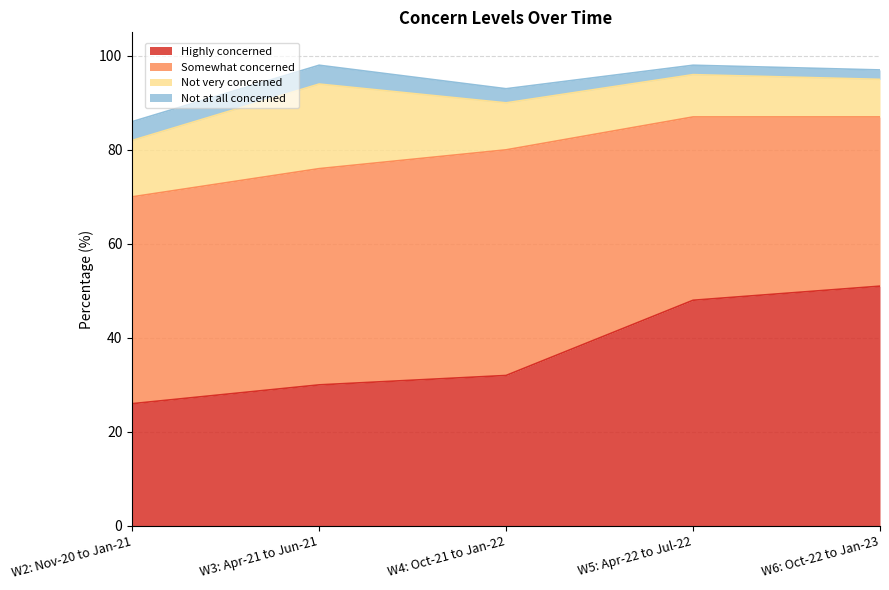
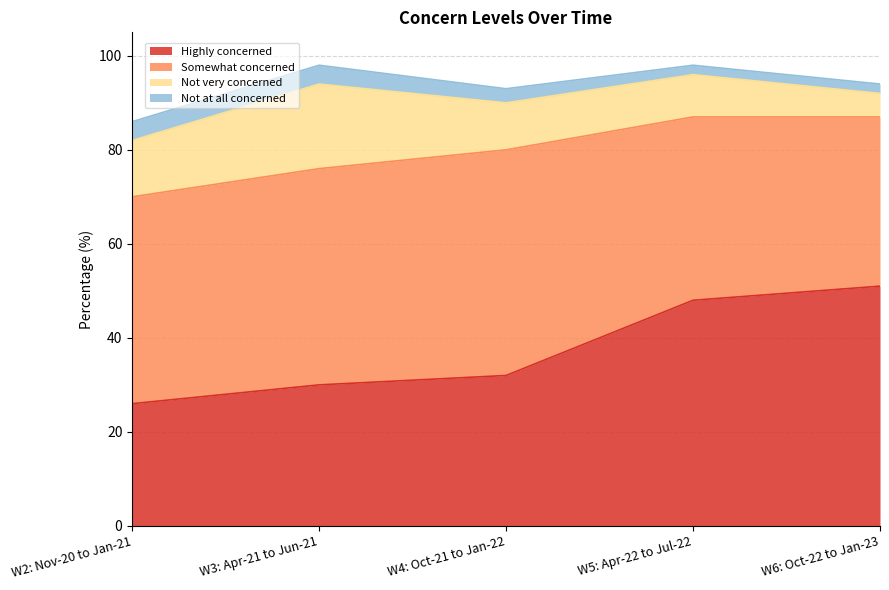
  {
    "Highly concerned": {
      "W2: Nov-20 to Jan-21": 26,
      "W3: Apr-21 to Jun-21": 30,
      "W4: Oct-21 to Jan-22": 32,
      "W5: Apr-22 to Jul-22": 48,
      "W6: Oct-22 to Jan-23": 51
    },
    "Somewhat concerned": {
      "W2: Nov-20 to Jan-21": 44,
      "W3: Apr-21 to Jun-21": 46,
      "W4: Oct-21 to Jan-22": 48,
      "W5: Apr-22 to Jul-22": 39,
      "W6: Oct-22 to Jan-23": 36
    },
    "Not very concerned": {
      "W2: Nov-20 to Jan-21": 12,
      "W3: Apr-21 to Jun-21": 18,
      "W4: Oct-21 to Jan-22": 10,
      "W5: Apr-22 to Jul-22": 9,
-     "W6: Oct-22 to Jan-23": 8
+     "W6: Oct-22 to Jan-23": 5
    },
    "Not at all concerned": {
      "W2: Nov-20 to Jan-21": 4,
      "W3: Apr-21 to Jun-21": 4,
      "W4: Oct-21 to Jan-22": 3,
      "W5: Apr-22 to Jul-22": 2,
      "W6: Oct-22 to Jan-23": 2
    }
  }
